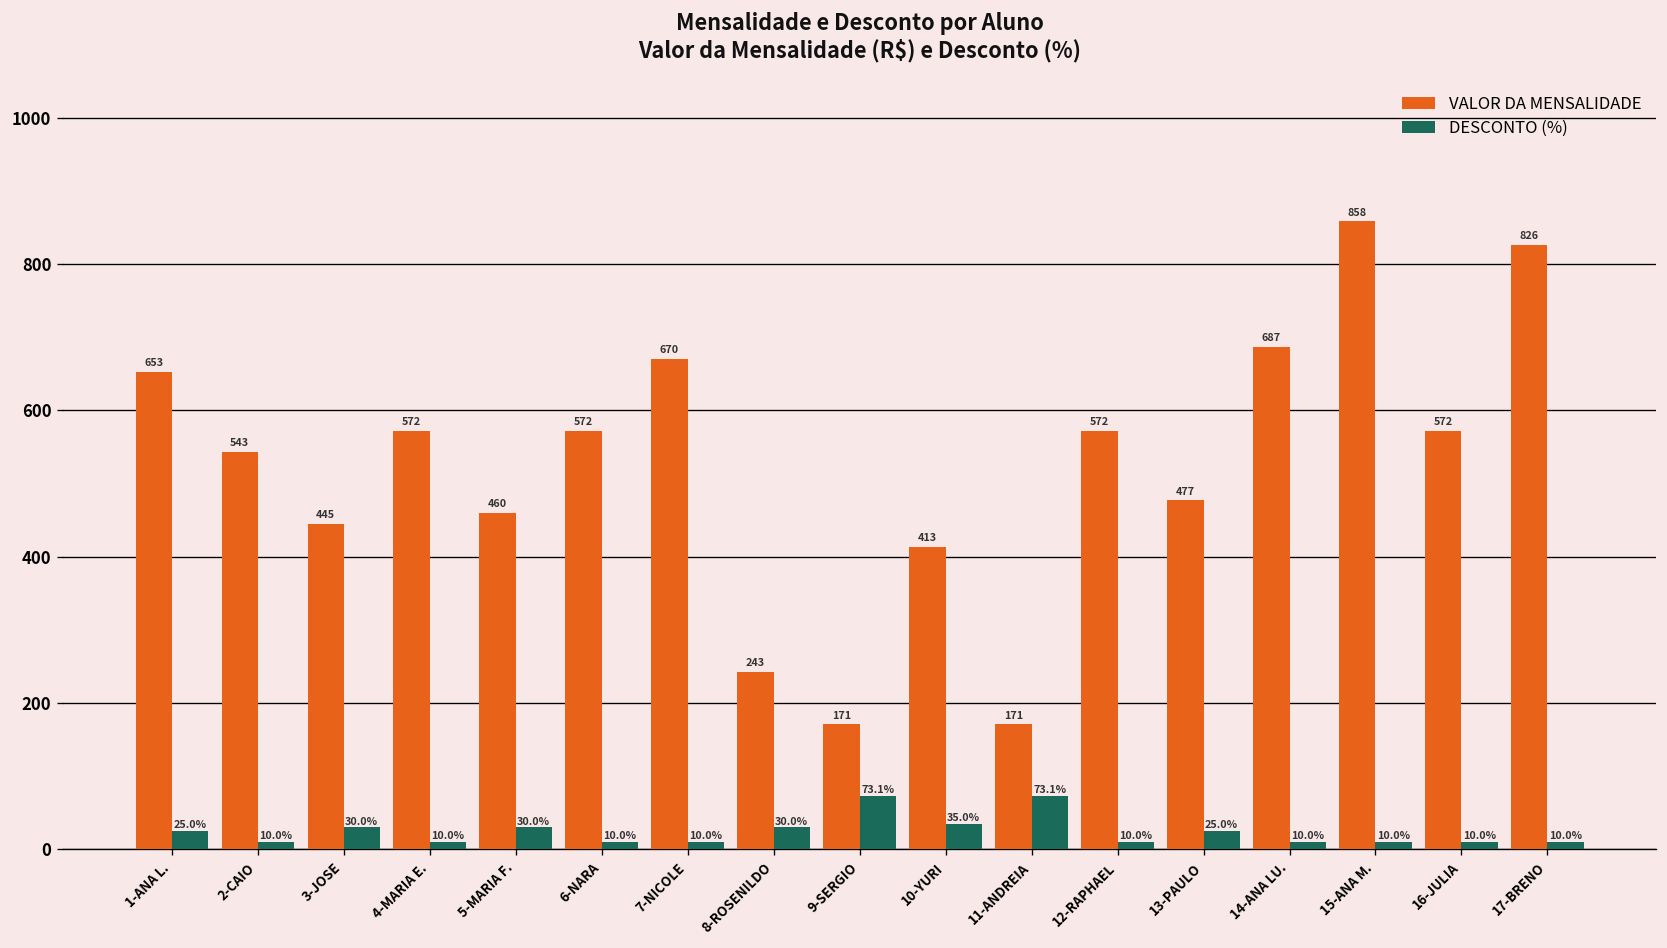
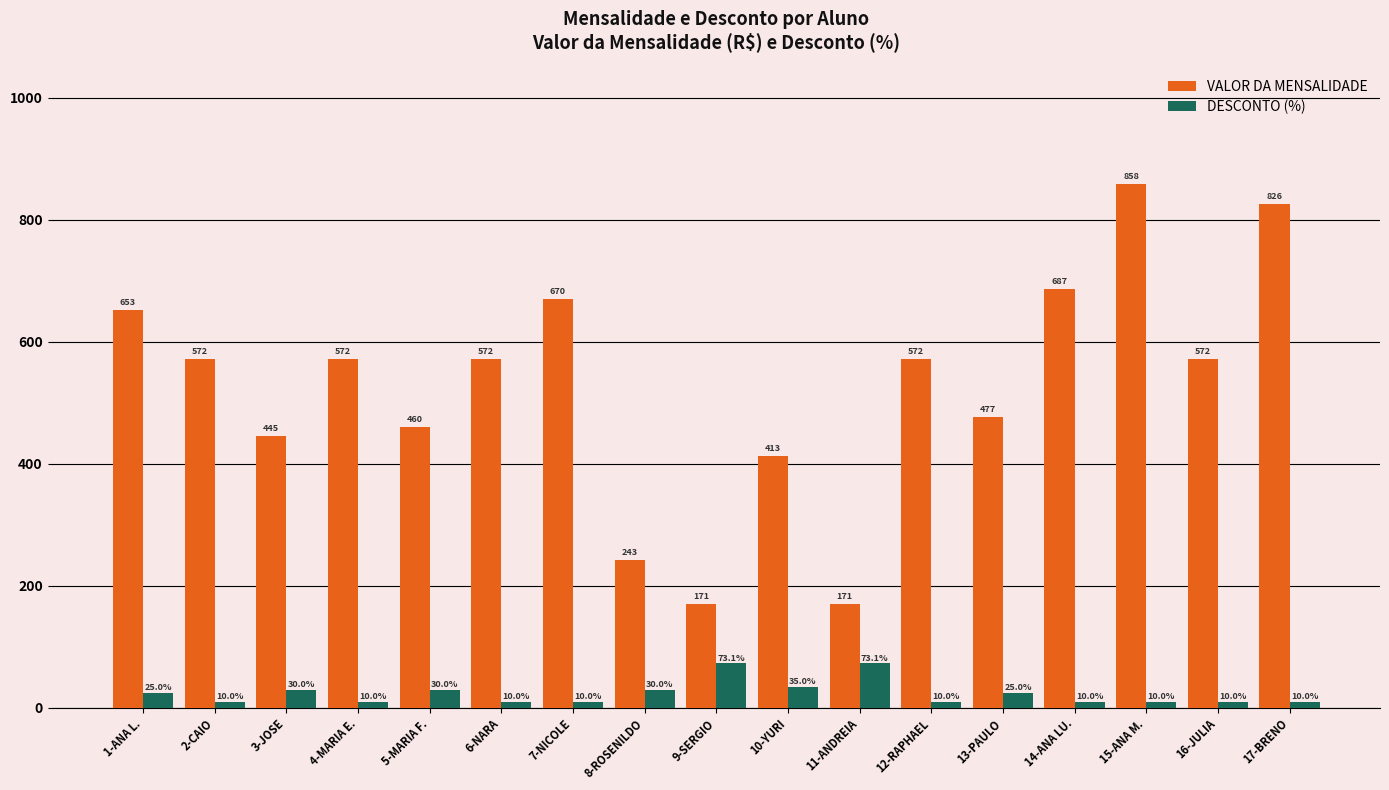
  {
    "VALOR DA MENSALIDADE": {
      "1-ANA L.": "653",
-     "2-CAIO": "543",
+     "2-CAIO": "572",
      "3-JOSE": "445",
      "4-MARIA E.": "572",
      "5-MARIA F.": "460",
      "6-NARA": "572",
      "7-NICOLE": "670",
      "8-ROSENILDO": "243",
      "9-SERGIO": "171",
      "10-YURI": "413",
      "11-ANDREIA": "171",
      "12-RAPHAEL": "572",
      "13-PAULO": "477",
      "14-ANA LU.": "687",
      "15-ANA M.": "858",
      "16-JULIA": "572",
      "17-BRENO": "826"
    },
    "DESCONTO (%)": {
      "1-ANA L.": "25.0%",
      "2-CAIO": "10.0%",
      "3-JOSE": "30.0%",
      "4-MARIA E.": "10.0%",
      "5-MARIA F.": "30.0%",
      "6-NARA": "10.0%",
      "7-NICOLE": "10.0%",
      "8-ROSENILDO": "30.0%",
      "9-SERGIO": "73.1%",
      "10-YURI": "35.0%",
      "11-ANDREIA": "73.1%",
      "12-RAPHAEL": "10.0%",
      "13-PAULO": "25.0%",
      "14-ANA LU.": "10.0%",
      "15-ANA M.": "10.0%",
      "16-JULIA": "10.0%",
      "17-BRENO": "10.0%"
    }
  }
